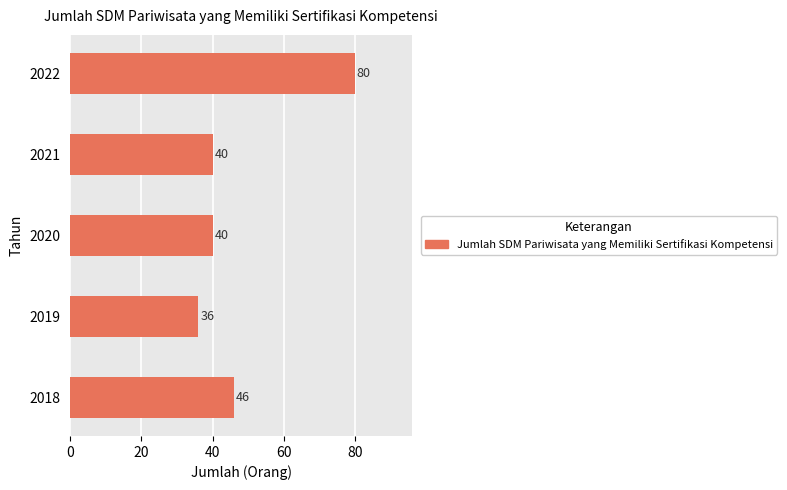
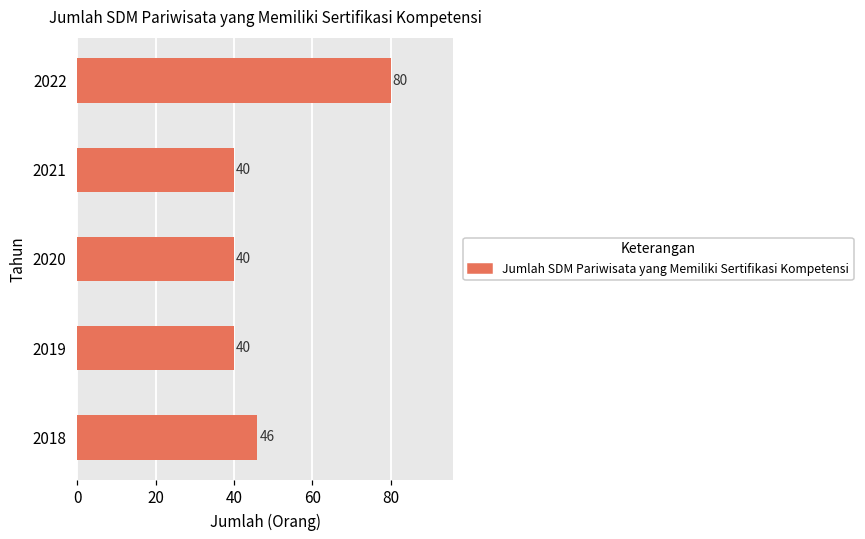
  {
    "2022": 80,
    "2021": 40,
    "2020": 40,
-   "2019": 36,
+   "2019": 40,
    "2018": 46
  }
